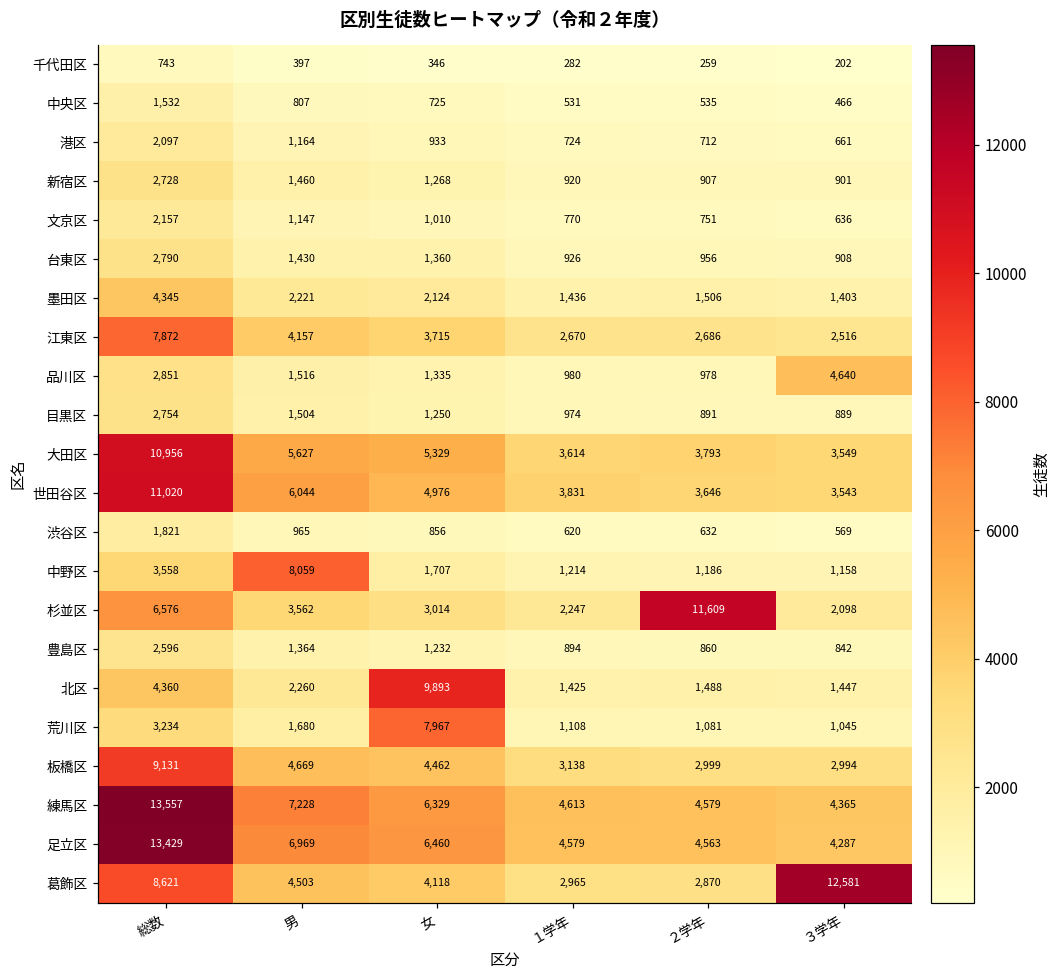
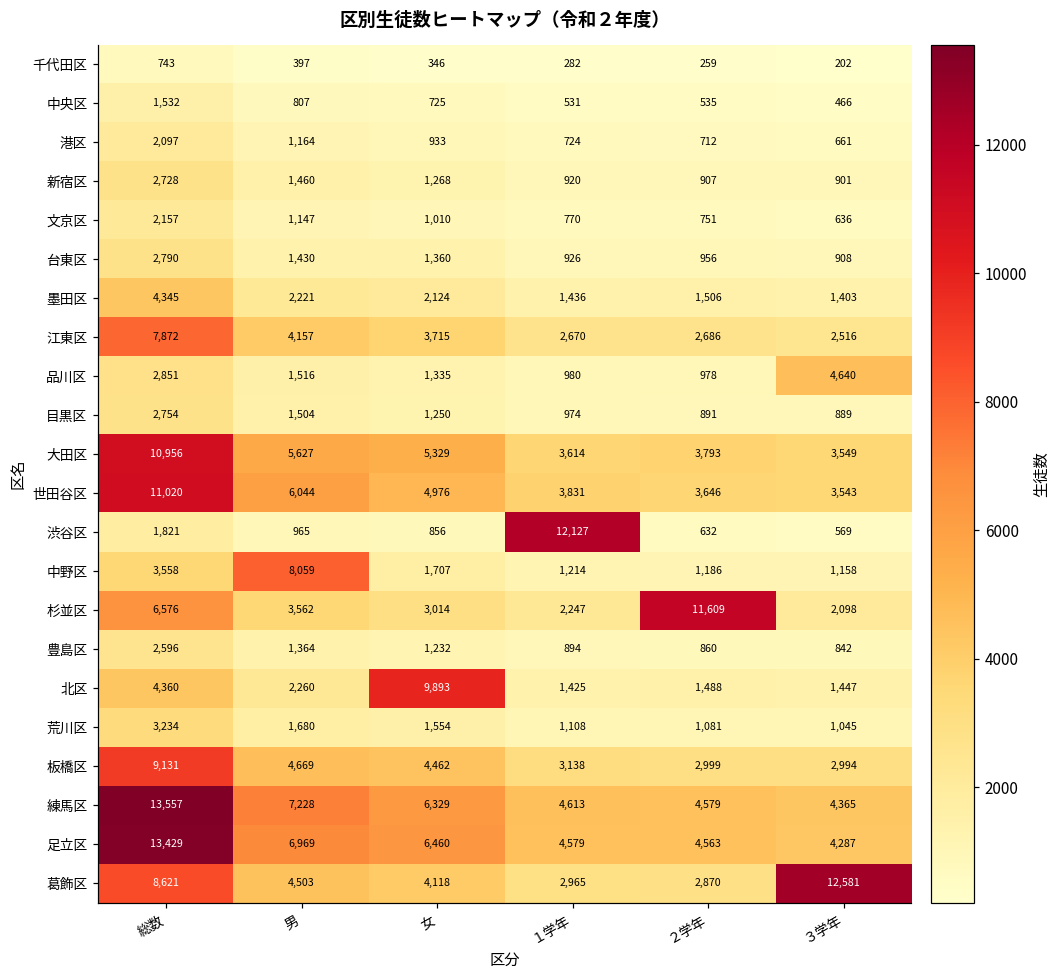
  {
    "千代田区": {
      "総数": "743",
      "男": "397",
      "女": "346",
      "１学年": "282",
      "２学年": "259",
      "３学年": "202"
    },
    "中央区": {
      "総数": "1,532",
      "男": "807",
      "女": "725",
      "１学年": "531",
      "２学年": "535",
      "３学年": "466"
    },
    "港区": {
      "総数": "2,097",
      "男": "1,164",
      "女": "933",
      "１学年": "724",
      "２学年": "712",
      "３学年": "661"
    },
    "新宿区": {
      "総数": "2,728",
      "男": "1,460",
      "女": "1,268",
      "１学年": "920",
      "２学年": "907",
      "３学年": "901"
    },
    "文京区": {
      "総数": "2,157",
      "男": "1,147",
      "女": "1,010",
      "１学年": "770",
      "２学年": "751",
      "３学年": "636"
    },
    "台東区": {
      "総数": "2,790",
      "男": "1,430",
      "女": "1,360",
      "１学年": "926",
      "２学年": "956",
      "３学年": "908"
    },
    "墨田区": {
      "総数": "4,345",
      "男": "2,221",
      "女": "2,124",
      "１学年": "1,436",
      "２学年": "1,506",
      "３学年": "1,403"
    },
    "江東区": {
      "総数": "7,872",
      "男": "4,157",
      "女": "3,715",
      "１学年": "2,670",
      "２学年": "2,686",
      "３学年": "2,516"
    },
    "品川区": {
      "総数": "2,851",
      "男": "1,516",
      "女": "1,335",
      "１学年": "980",
      "２学年": "978",
      "３学年": "4,640"
    },
    "目黒区": {
      "総数": "2,754",
      "男": "1,504",
      "女": "1,250",
      "１学年": "974",
      "２学年": "891",
      "３学年": "889"
    },
    "大田区": {
      "総数": "10,956",
      "男": "5,627",
      "女": "5,329",
      "１学年": "3,614",
      "２学年": "3,793",
      "３学年": "3,549"
    },
    "世田谷区": {
      "総数": "11,020",
      "男": "6,044",
      "女": "4,976",
      "１学年": "3,831",
      "２学年": "3,646",
      "３学年": "3,543"
    },
    "渋谷区": {
      "総数": "1,821",
      "男": "965",
      "女": "856",
-     "１学年": "620",
+     "１学年": "12,127",
      "２学年": "632",
      "３学年": "569"
    },
    "中野区": {
      "総数": "3,558",
      "男": "8,059",
      "女": "1,707",
      "１学年": "1,214",
      "２学年": "1,186",
      "３学年": "1,158"
    },
    "杉並区": {
      "総数": "6,576",
      "男": "3,562",
      "女": "3,014",
      "１学年": "2,247",
      "２学年": "11,609",
      "３学年": "2,098"
    },
    "豊島区": {
      "総数": "2,596",
      "男": "1,364",
      "女": "1,232",
      "１学年": "894",
      "２学年": "860",
      "３学年": "842"
    },
    "北区": {
      "総数": "4,360",
      "男": "2,260",
      "女": "9,893",
      "１学年": "1,425",
      "２学年": "1,488",
      "３学年": "1,447"
    },
    "荒川区": {
      "総数": "3,234",
      "男": "1,680",
-     "女": "7,967",
+     "女": "1,554",
      "１学年": "1,108",
      "２学年": "1,081",
      "３学年": "1,045"
    },
    "板橋区": {
      "総数": "9,131",
      "男": "4,669",
      "女": "4,462",
      "１学年": "3,138",
      "２学年": "2,999",
      "３学年": "2,994"
    },
    "練馬区": {
      "総数": "13,557",
      "男": "7,228",
      "女": "6,329",
      "１学年": "4,613",
      "２学年": "4,579",
      "３学年": "4,365"
    },
    "足立区": {
      "総数": "13,429",
      "男": "6,969",
      "女": "6,460",
      "１学年": "4,579",
      "２学年": "4,563",
      "３学年": "4,287"
    },
    "葛飾区": {
      "総数": "8,621",
      "男": "4,503",
      "女": "4,118",
      "１学年": "2,965",
      "２学年": "2,870",
      "３学年": "12,581"
    }
  }
